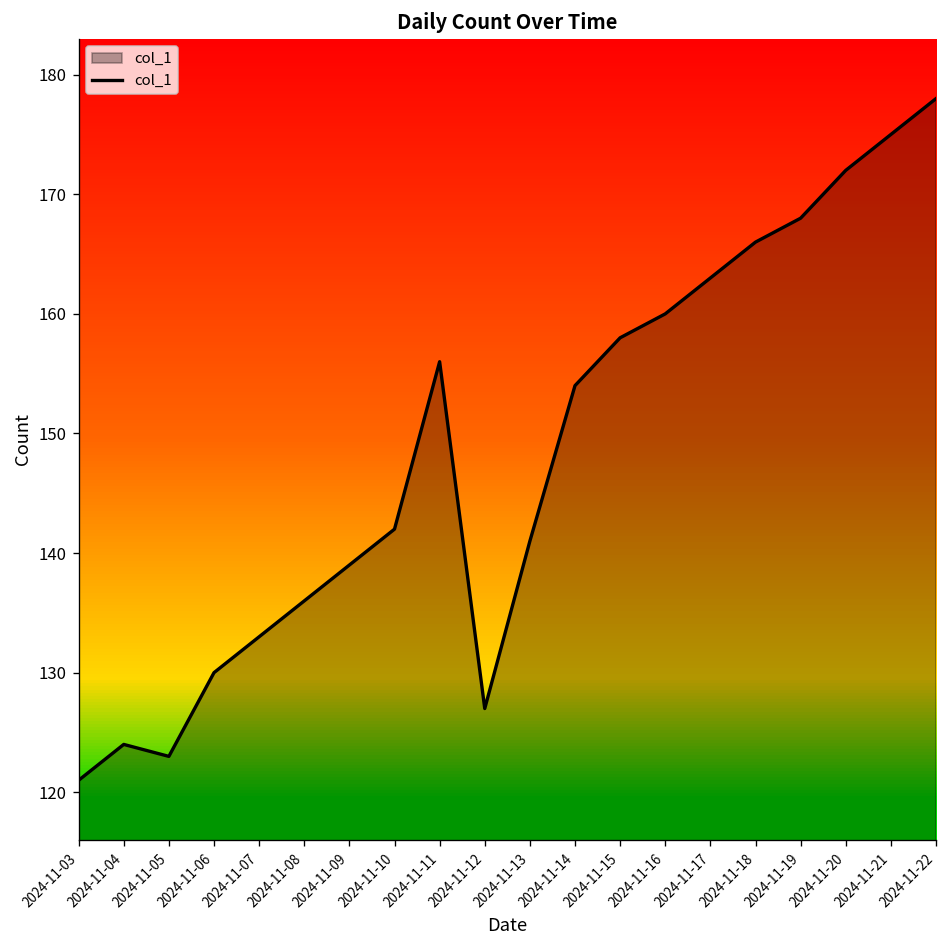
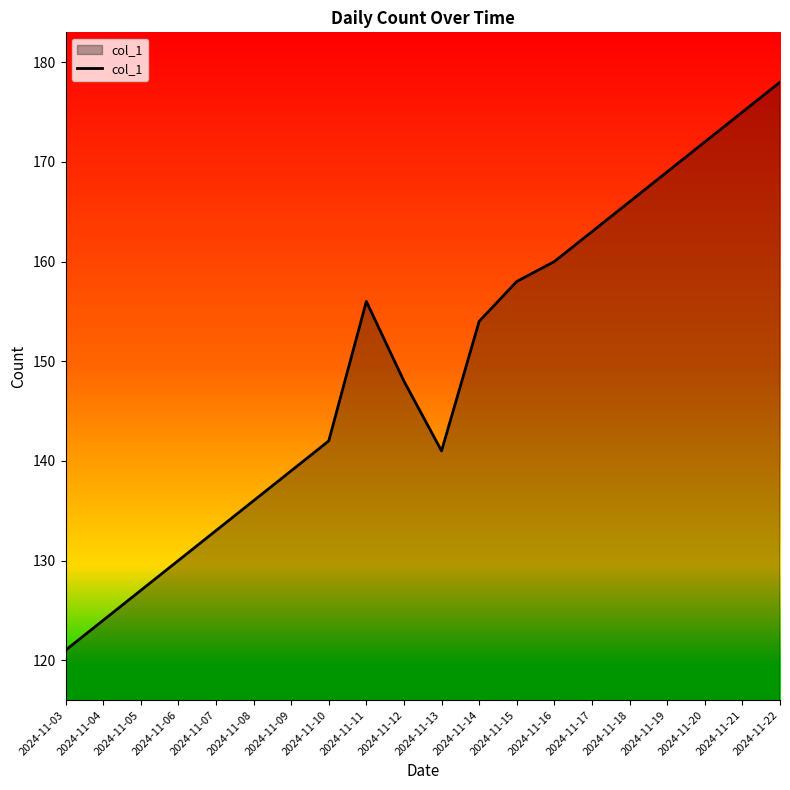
  {
    "2024-11-03": 121,
    "2024-11-04": 124,
-   "2024-11-05": 123,
+   "2024-11-05": 127,
    "2024-11-06": 130,
    "2024-11-07": 133,
    "2024-11-08": 136,
    "2024-11-09": 139,
    "2024-11-10": 142,
    "2024-11-11": 156,
-   "2024-11-12": 127,
+   "2024-11-12": 148,
    "2024-11-13": 141,
    "2024-11-14": 154,
    "2024-11-15": 158,
    "2024-11-16": 160,
    "2024-11-17": 163,
    "2024-11-18": 166,
-   "2024-11-19": 168,
+   "2024-11-19": 169,
    "2024-11-20": 172,
    "2024-11-21": 175,
    "2024-11-22": 178
  }
